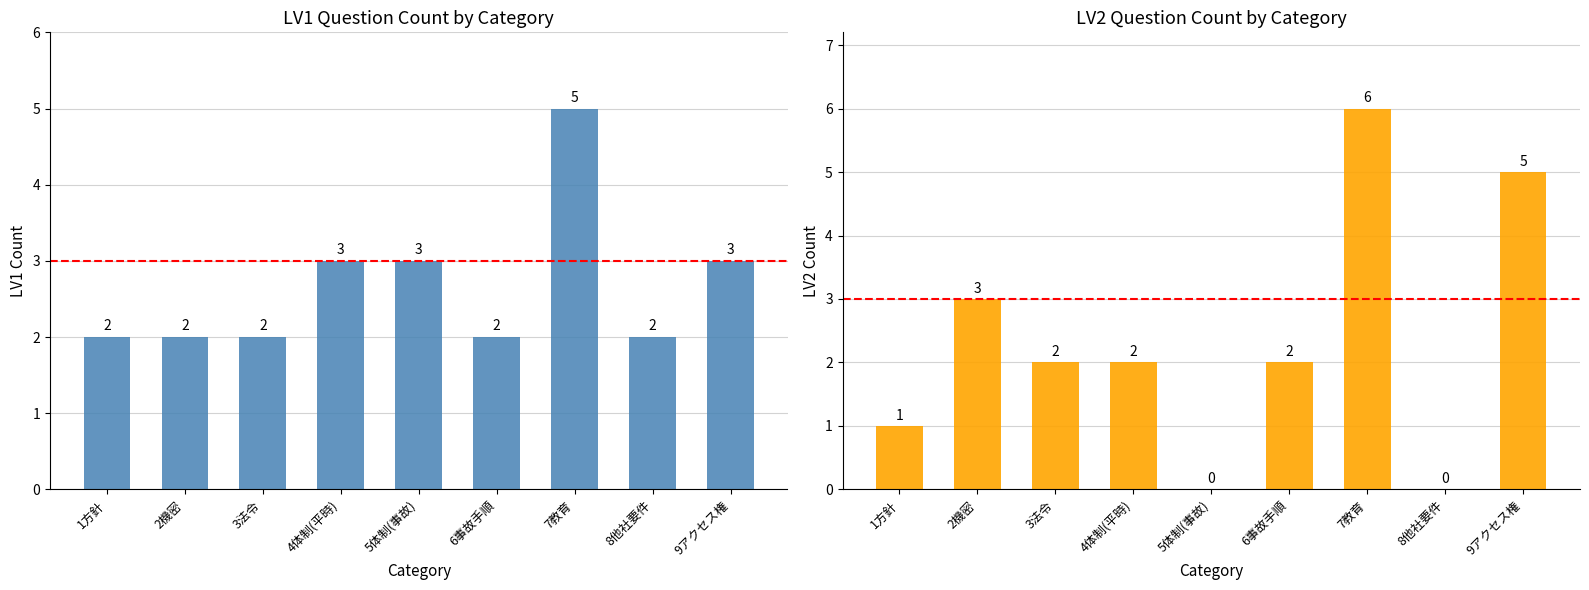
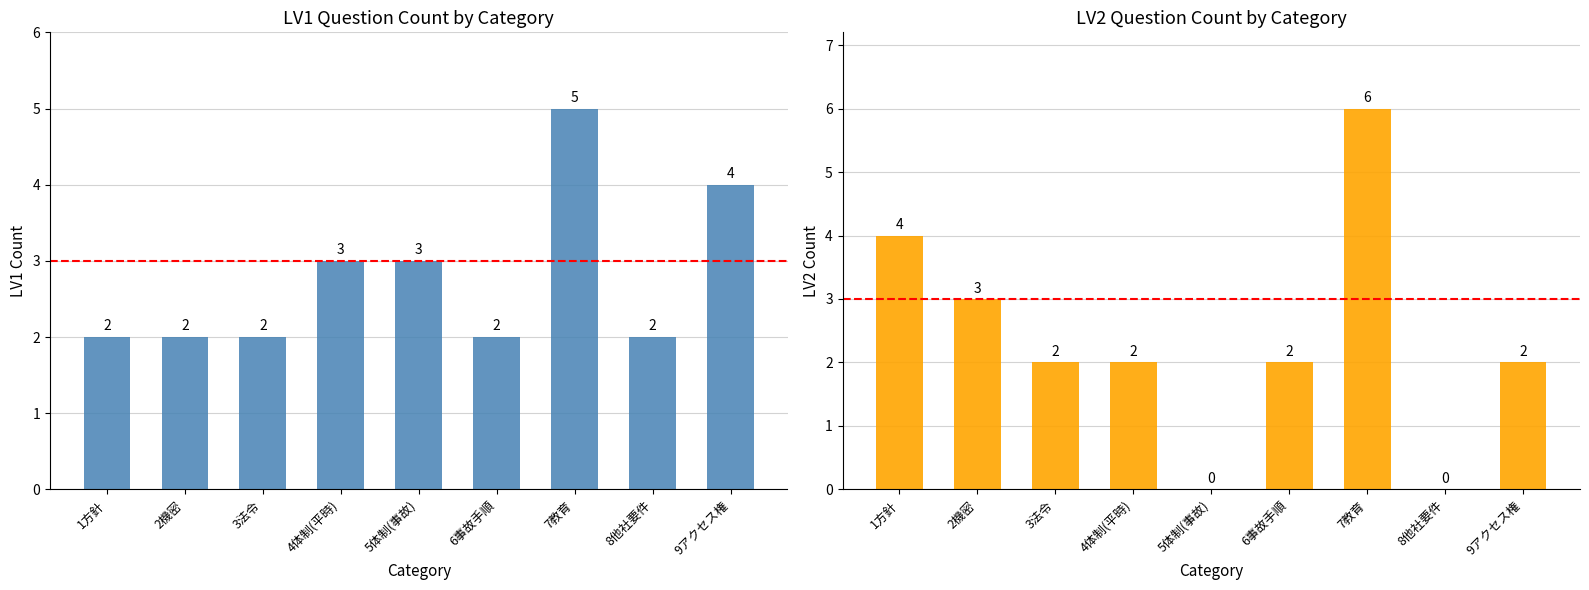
  {
    "LV1 Question Count by Category": {
      "1方針": 2,
      "2機密": 2,
      "3法令": 2,
      "4体制(平時)": 3,
      "5体制(事故)": 3,
      "6事故手順": 2,
      "7教育": 5,
      "8他社要件": 2,
-     "9アクセス権": 3
+     "9アクセス権": 4
    },
    "LV2 Question Count by Category": {
-     "1方針": 1,
+     "1方針": 4,
      "2機密": 3,
      "3法令": 2,
      "4体制(平時)": 2,
      "5体制(事故)": 0,
      "6事故手順": 2,
      "7教育": 6,
      "8他社要件": 0,
-     "9アクセス権": 5
+     "9アクセス権": 2
    }
  }
